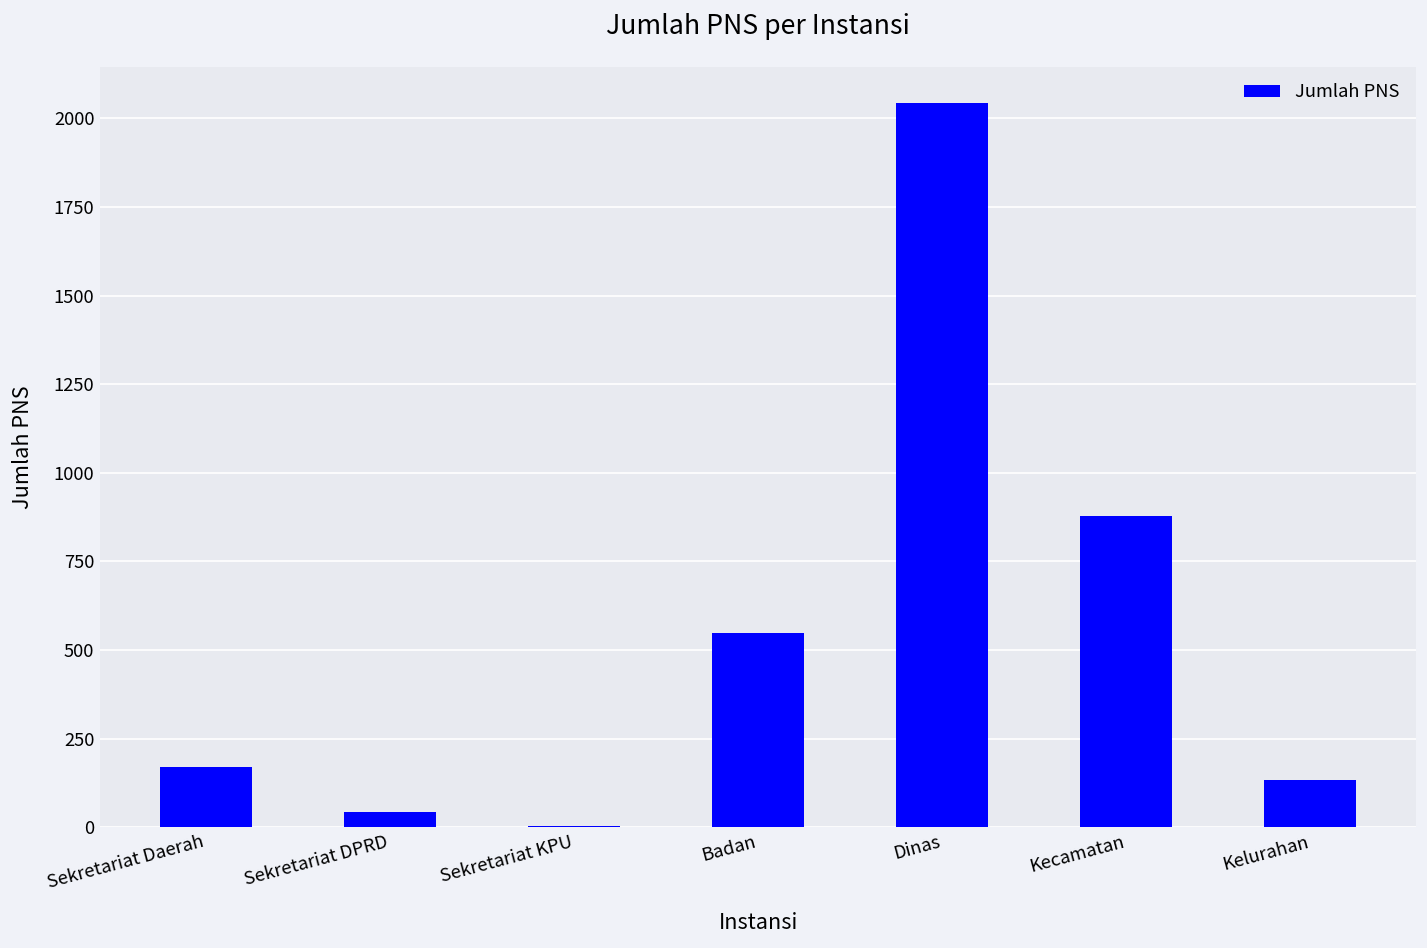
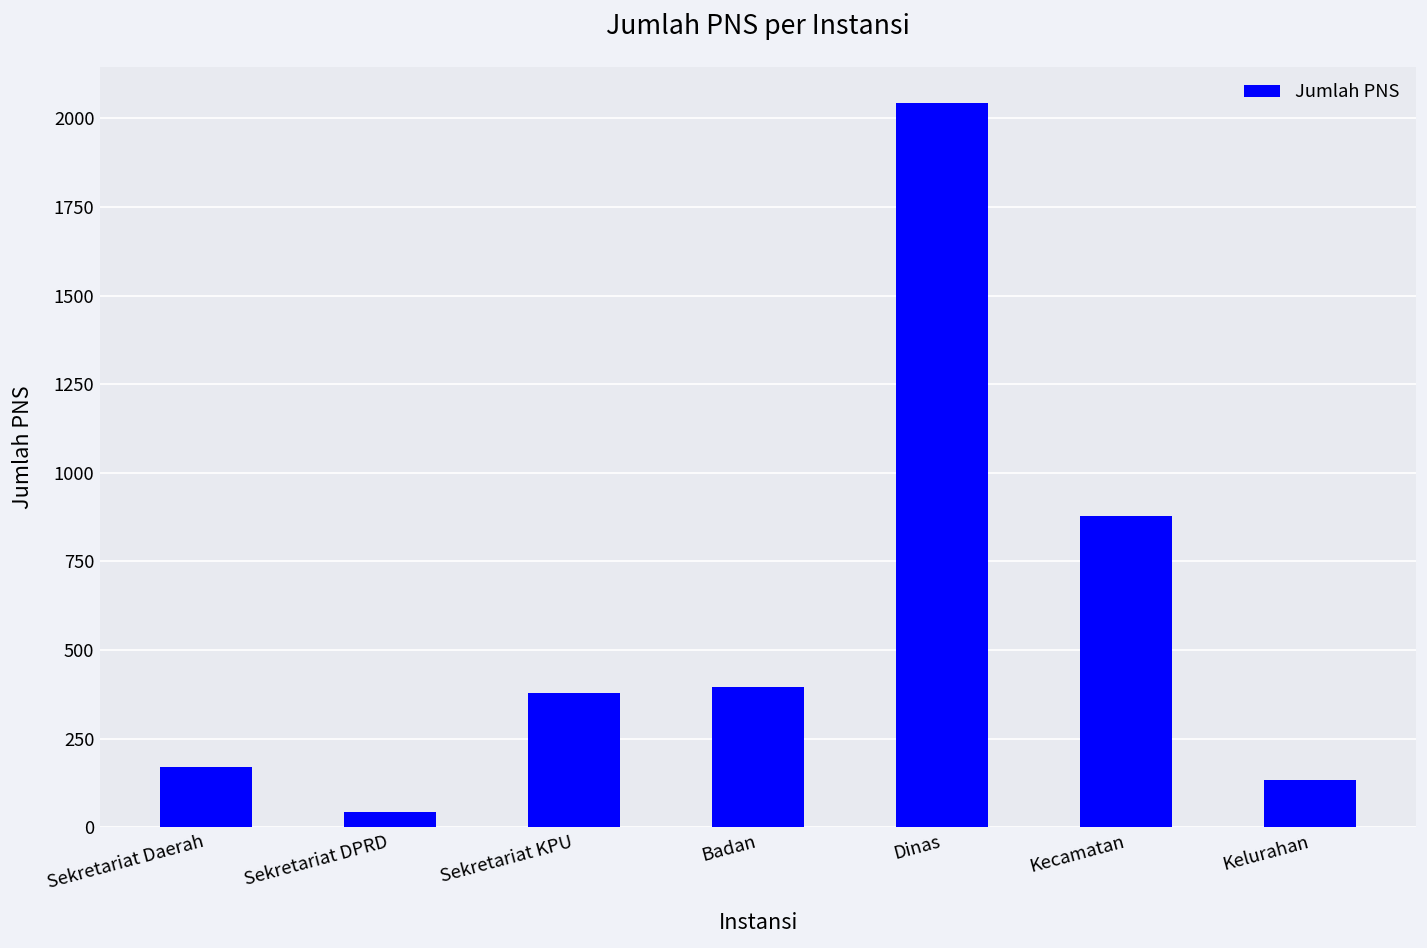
  {
    "Sekretariat Daerah": 170,
    "Sekretariat DPRD": 40,
-   "Sekretariat KPU": 0,
-   "Badan": 550,
+   "Sekretariat KPU": 380,
+   "Badan": 400,
    "Dinas": 2040,
    "Kecamatan": 880,
    "Kelurahan": 130
  }
